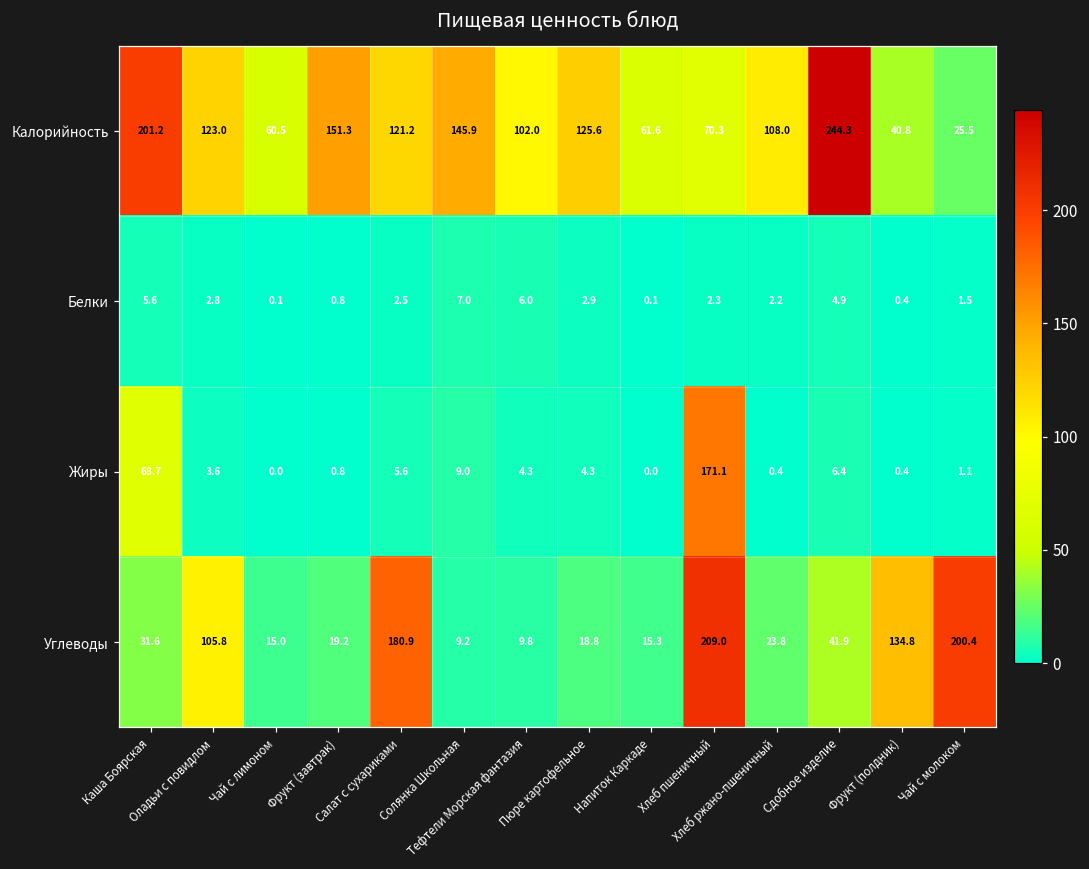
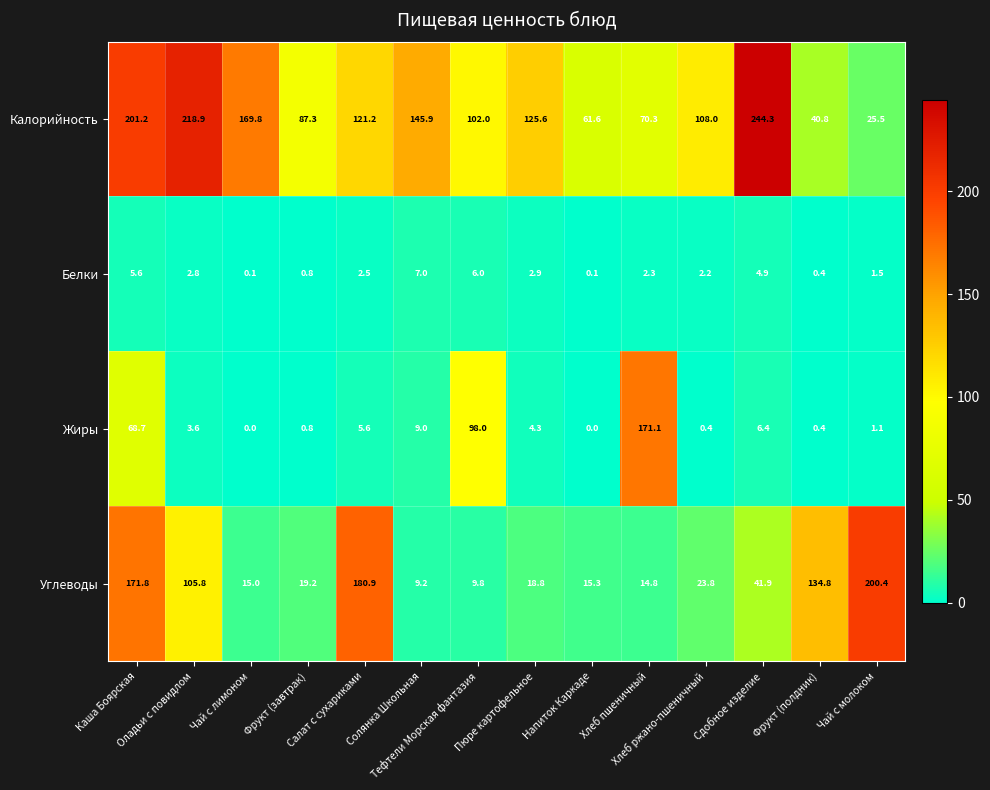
  {
    "Калорийность": {
      "Каша Боярская": 201.2,
-     "Оладьи с повидлом": 123.0,
-     "Чай с лимоном": 60.5,
-     "Фрукт (завтрак)": 151.3,
+     "Оладьи с повидлом": 218.9,
+     "Чай с лимоном": 169.8,
+     "Фрукт (завтрак)": 87.3,
      "Салат с сухариками": 121.2,
      "Солянка Школьная": 145.9,
      "Тефтели Морская фантазия": 102.0,
      "Пюре картофельное": 125.6,
      "Напиток Каркаде": 61.6,
      "Хлеб пшеничный": 70.3,
      "Хлеб ржано-пшеничный": 108.0,
      "Сдобное изделие": 244.3,
      "Фрукт (полдник)": 40.8,
      "Чай с молоком": 25.5
    },
    "Белки": {
      "Каша Боярская": 5.6,
      "Оладьи с повидлом": 2.8,
      "Чай с лимоном": 0.1,
      "Фрукт (завтрак)": 0.8,
      "Салат с сухариками": 2.5,
      "Солянка Школьная": 7.0,
      "Тефтели Морская фантазия": 6.0,
      "Пюре картофельное": 2.9,
      "Напиток Каркаде": 0.1,
      "Хлеб пшеничный": 2.3,
      "Хлеб ржано-пшеничный": 2.2,
      "Сдобное изделие": 4.9,
      "Фрукт (полдник)": 0.4,
      "Чай с молоком": 1.5
    },
    "Жиры": {
      "Каша Боярская": 68.7,
      "Оладьи с повидлом": 3.6,
      "Чай с лимоном": 0.0,
      "Фрукт (завтрак)": 0.8,
      "Салат с сухариками": 5.6,
      "Солянка Школьная": 9.0,
-     "Тефтели Морская фантазия": 4.3,
+     "Тефтели Морская фантазия": 98.0,
      "Пюре картофельное": 4.3,
      "Напиток Каркаде": 0.0,
      "Хлеб пшеничный": 171.1,
      "Хлеб ржано-пшеничный": 0.4,
      "Сдобное изделие": 6.4,
      "Фрукт (полдник)": 0.4,
      "Чай с молоком": 1.1
    },
    "Углеводы": {
-     "Каша Боярская": 31.6,
+     "Каша Боярская": 171.8,
      "Оладьи с повидлом": 105.8,
      "Чай с лимоном": 15.0,
      "Фрукт (завтрак)": 19.2,
      "Салат с сухариками": 180.9,
      "Солянка Школьная": 9.2,
      "Тефтели Морская фантазия": 9.8,
      "Пюре картофельное": 18.8,
      "Напиток Каркаде": 15.3,
-     "Хлеб пшеничный": 209.0,
+     "Хлеб пшеничный": 14.8,
      "Хлеб ржано-пшеничный": 23.8,
      "Сдобное изделие": 41.9,
      "Фрукт (полдник)": 134.8,
      "Чай с молоком": 200.4
    }
  }
